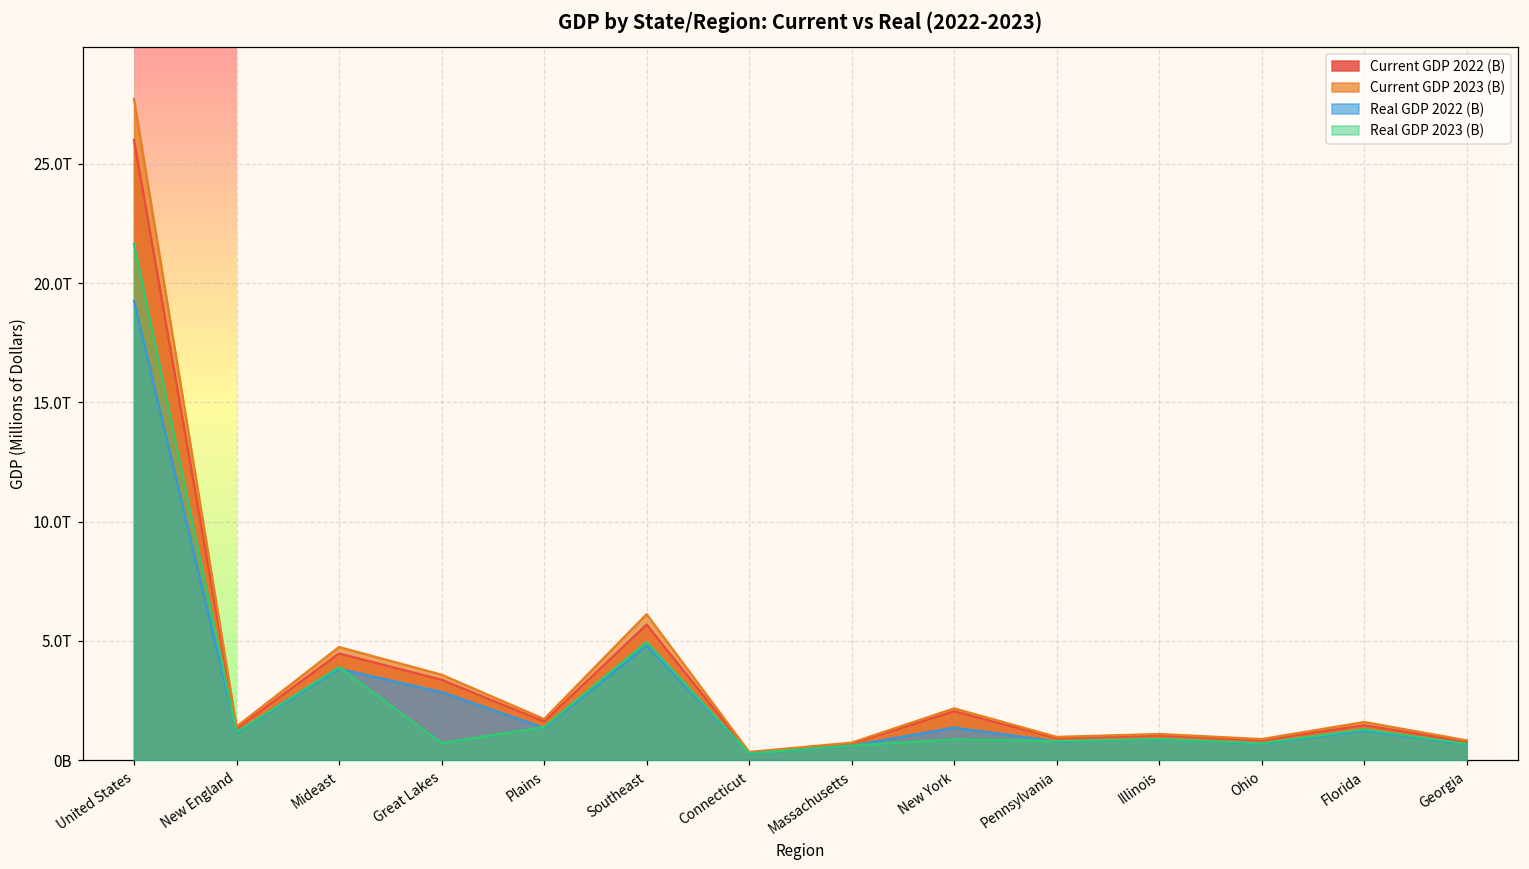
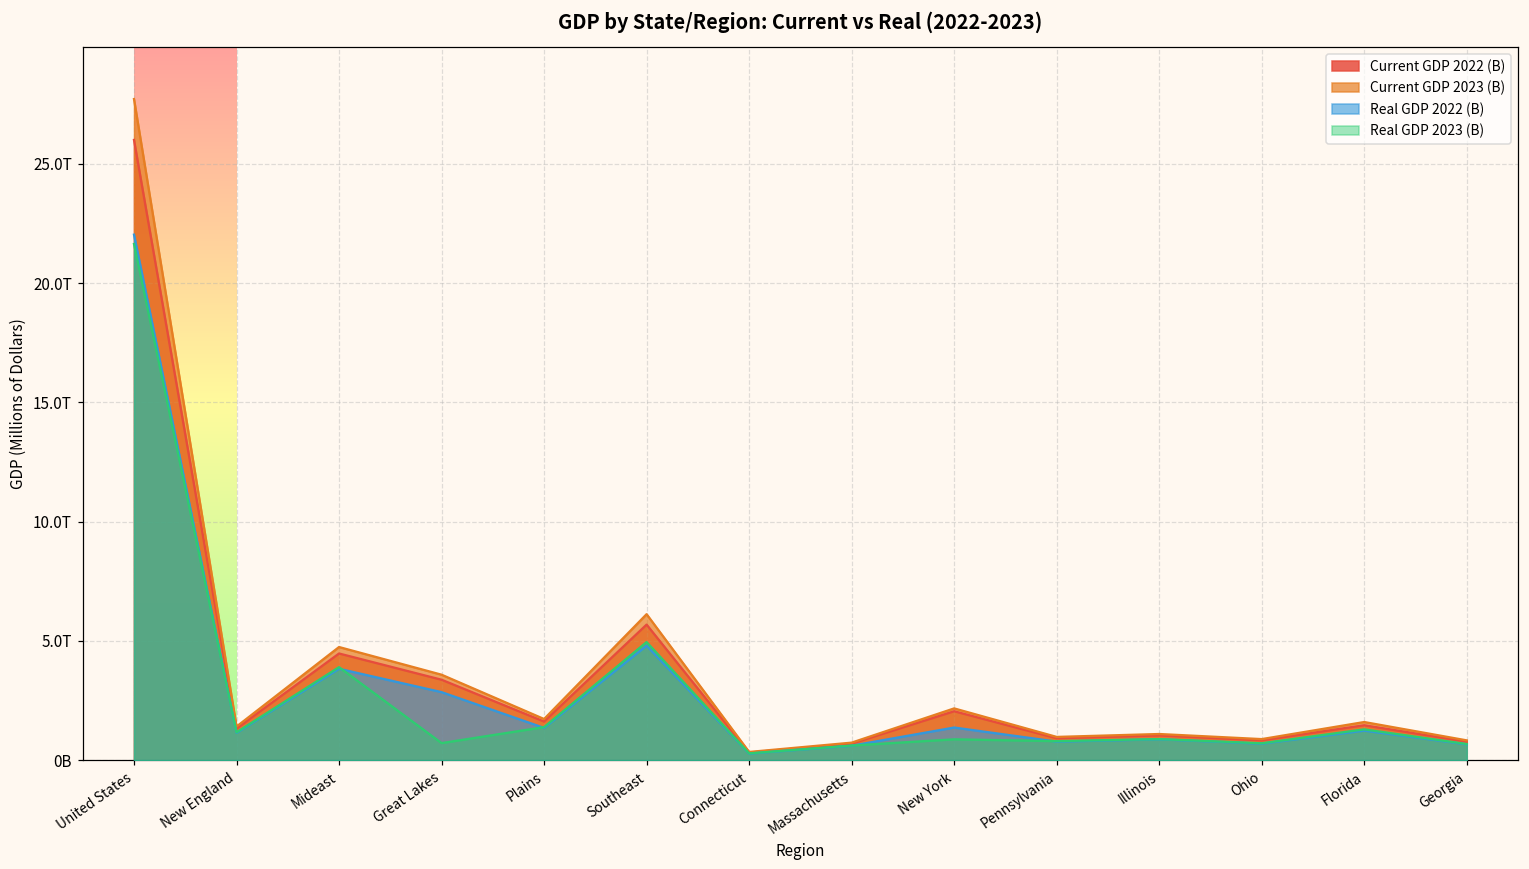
  {
    "Real GDP 2022 (B)": {
-     "United States": "19.3T",
+     "United States": "22.0T",
      "Great Lakes": "2.9T",
      "Southeast": "4.8T",
      "New York": "1.4T"
    },
    "Real GDP 2023 (B)": {
      "United States": "21.6T",
      "Great Lakes": "0.7T",
      "Southeast": "5.0T",
      "New York": "0.9T"
    }
  }
